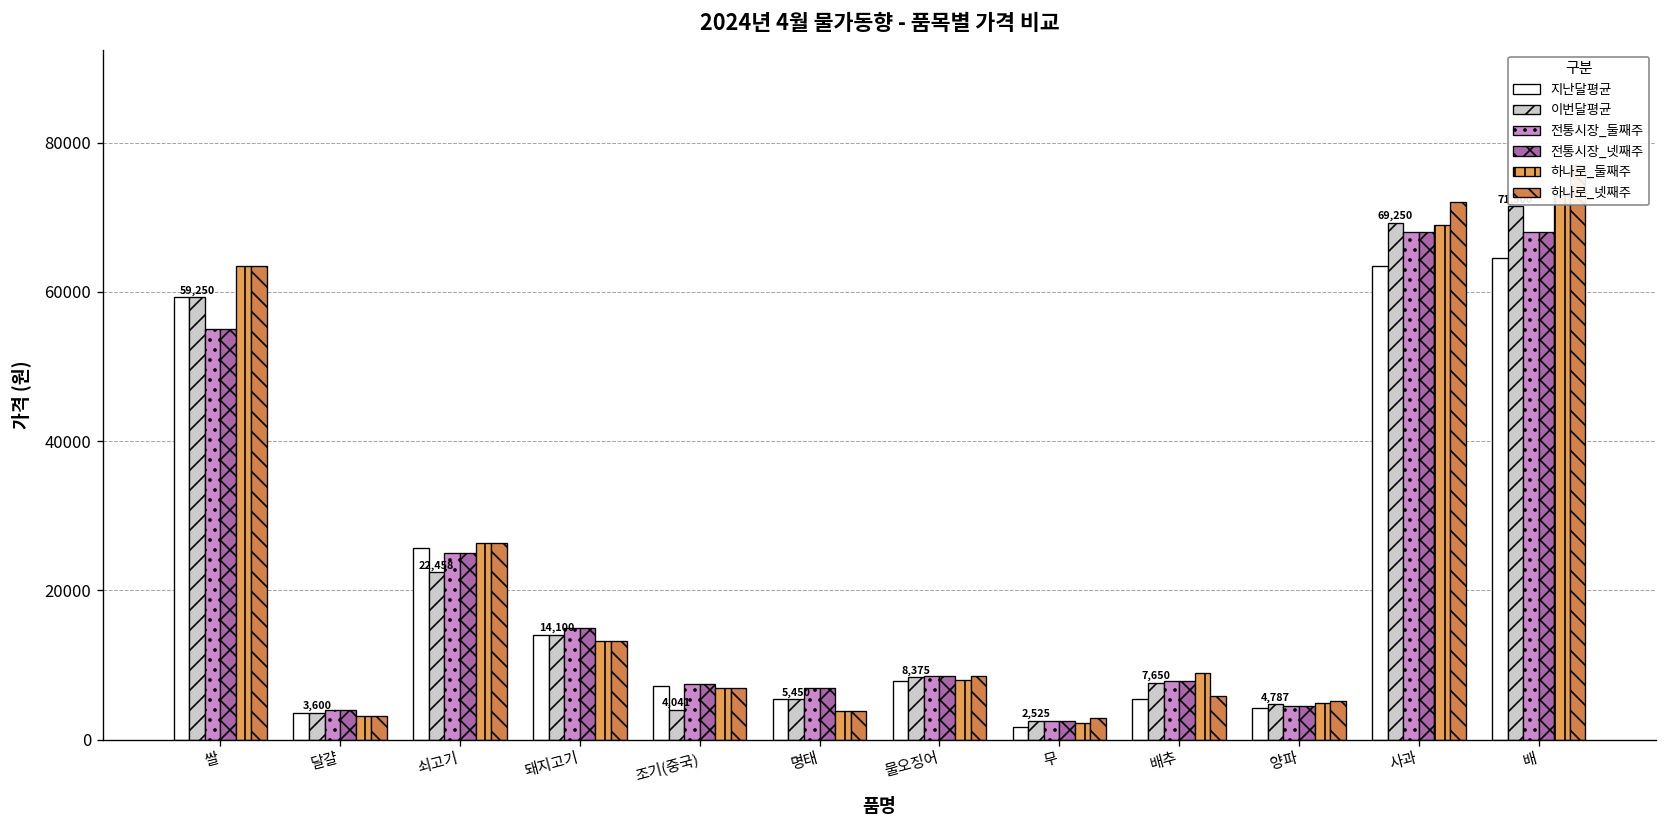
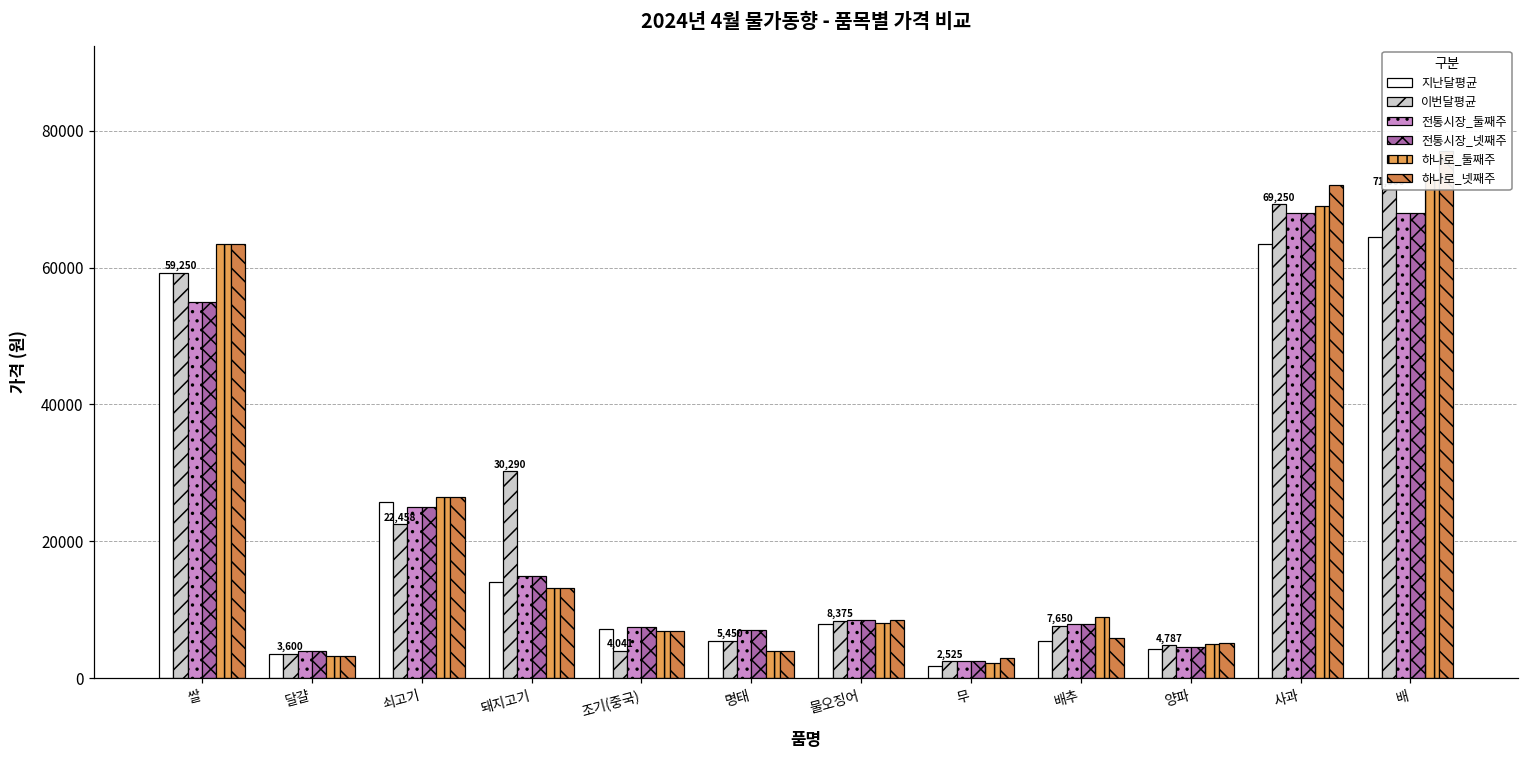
  {
    "지난달평균": {
      "쌀": "59,250",
      "달걀": "3,600",
      "돼지고기": "14,100",
      "명태": "5,450"
    },
    "이번달평균": {
      "쌀": "59,250",
      "달걀": "3,600",
      "쇠고기": "22,458",
-     "돼지고기": "14,100",
+     "돼지고기": "30,290",
      "조기(중국)": "4,041",
      "명태": "5,450",
      "물오징어": "8,375",
      "무": "2,525",
      "배추": "7,650",
      "양파": "4,787",
      "사과": "69,250"
    }
  }
